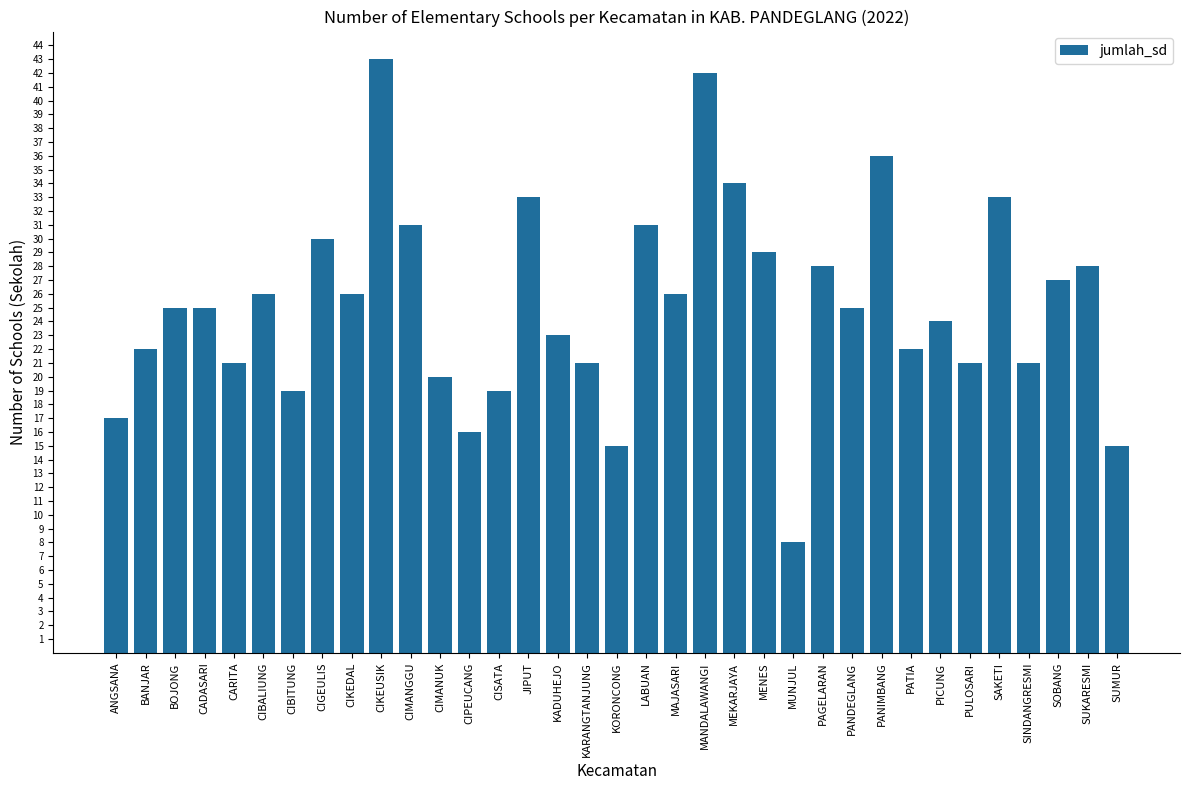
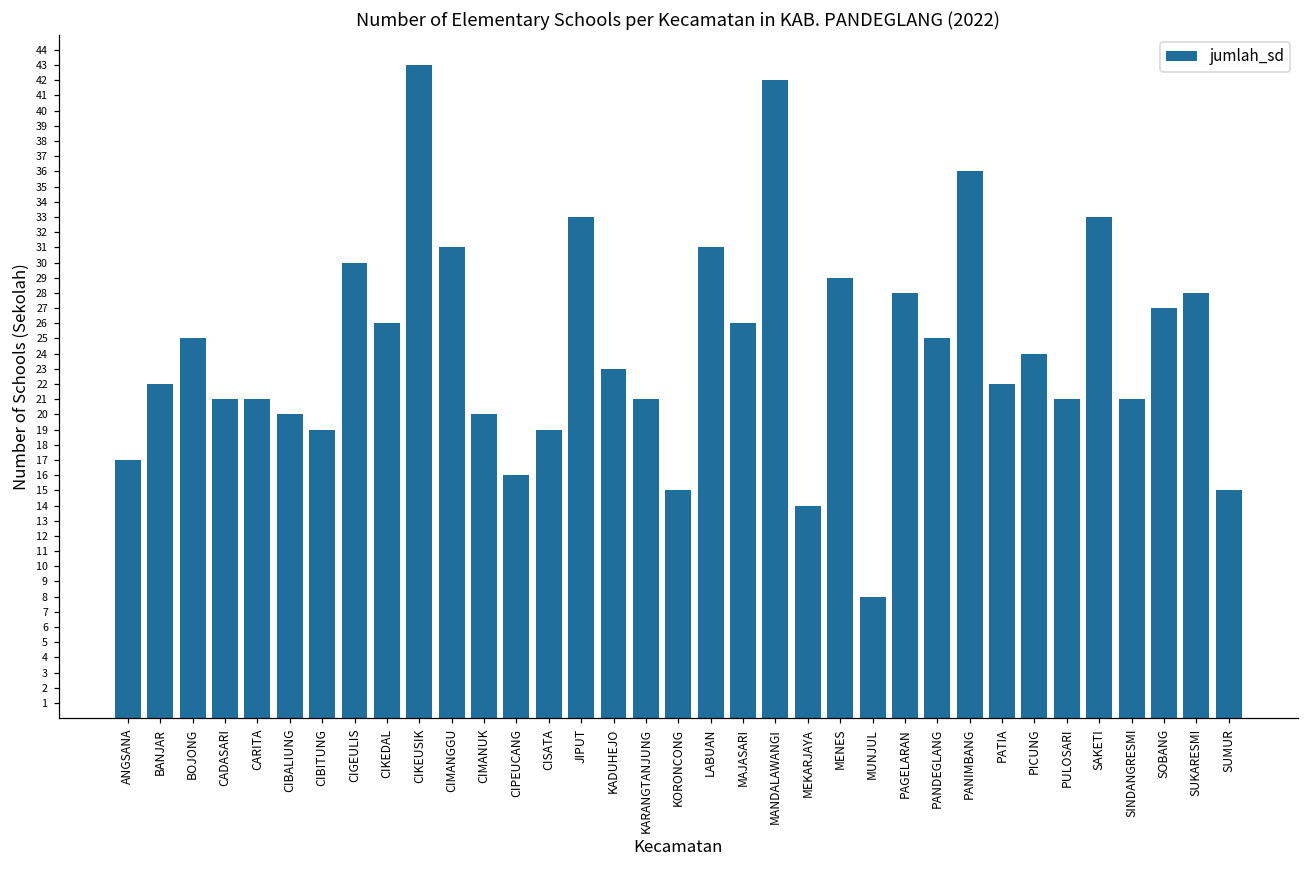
  {
    "ANGSANA": 17,
    "BANJAR": 22,
    "BOJONG": 25,
-   "CADASARI": 25,
+   "CADASARI": 21,
    "CARITA": 21,
-   "CIBALIUNG": 26,
+   "CIBALIUNG": 20,
    "CIBITUNG": 19,
    "CIGEULIS": 30,
    "CIKEDAL": 26,
    "CIKEUSIK": 43,
    "CIMANGGU": 31,
    "CIMANUK": 20,
    "CIPEUCANG": 16,
    "CISATA": 19,
    "JIPUT": 33,
    "KADUHEJO": 23,
    "KARANGTANJUNG": 21,
    "KORONCONG": 15,
    "LABUAN": 31,
    "MAJASARI": 26,
    "MANDALAWANGI": 42,
-   "MEKARJAYA": 34,
+   "MEKARJAYA": 14,
    "MENES": 29,
    "MUNJUL": 8,
    "PAGELARAN": 28,
    "PANDEGLANG": 25,
    "PANIMBANG": 36,
    "PATIA": 22,
    "PICUNG": 24,
    "PULOSARI": 21,
    "SAKETI": 33,
    "SINDANGRESMI": 21,
    "SOBANG": 27,
    "SUKARESMI": 28,
    "SUMUR": 15
  }
